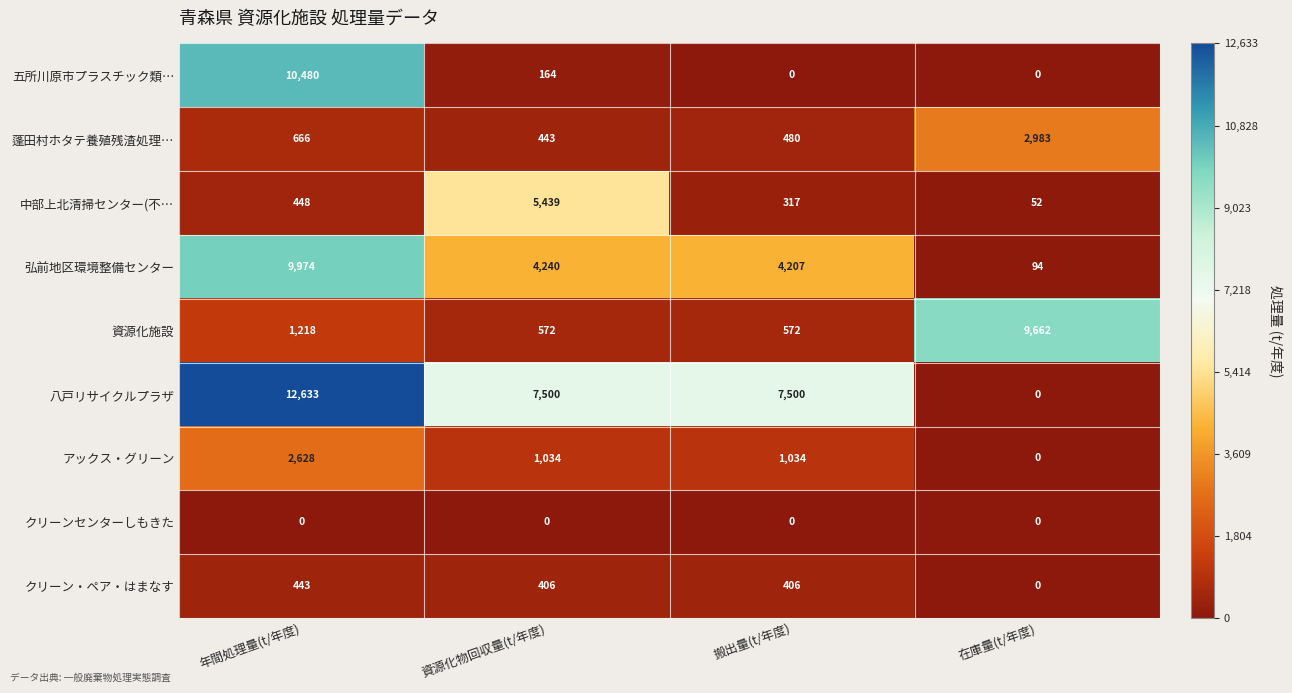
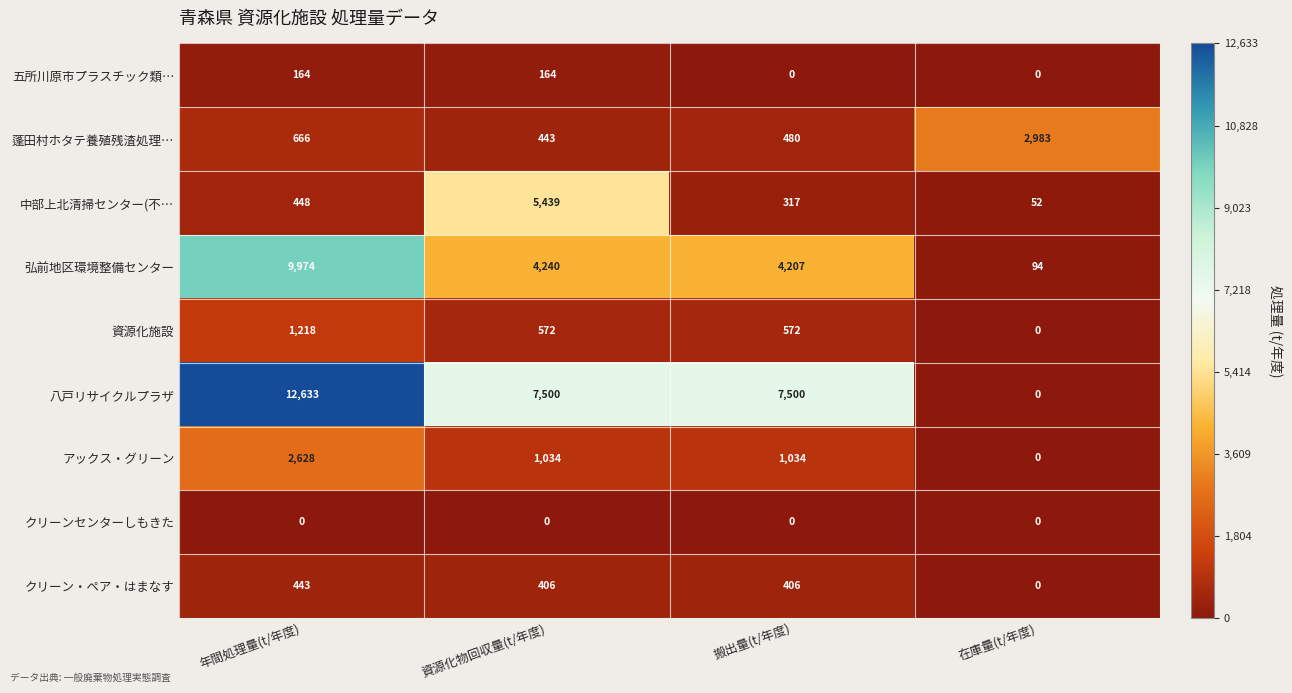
  {
    "五所川原市プラスチック類…": {
-     "年間処理量(t/年度)": "10,480",
+     "年間処理量(t/年度)": "164",
      "資源化物回収量(t/年度)": "164",
      "搬出量(t/年度)": "0",
      "在庫量(t/年度)": "0"
    },
    "蓬田村ホタテ養殖残渣処理…": {
      "年間処理量(t/年度)": "666",
      "資源化物回収量(t/年度)": "443",
      "搬出量(t/年度)": "480",
      "在庫量(t/年度)": "2,983"
    },
    "中部上北清掃センター(不…": {
      "年間処理量(t/年度)": "448",
      "資源化物回収量(t/年度)": "5,439",
      "搬出量(t/年度)": "317",
      "在庫量(t/年度)": "52"
    },
    "弘前地区環境整備センター": {
      "年間処理量(t/年度)": "9,974",
      "資源化物回収量(t/年度)": "4,240",
      "搬出量(t/年度)": "4,207",
      "在庫量(t/年度)": "94"
    },
    "資源化施設": {
      "年間処理量(t/年度)": "1,218",
      "資源化物回収量(t/年度)": "572",
      "搬出量(t/年度)": "572",
-     "在庫量(t/年度)": "9,662"
+     "在庫量(t/年度)": "0"
    },
    "八戸リサイクルプラザ": {
      "年間処理量(t/年度)": "12,633",
      "資源化物回収量(t/年度)": "7,500",
      "搬出量(t/年度)": "7,500",
      "在庫量(t/年度)": "0"
    },
    "アックス・グリーン": {
      "年間処理量(t/年度)": "2,628",
      "資源化物回収量(t/年度)": "1,034",
      "搬出量(t/年度)": "1,034",
      "在庫量(t/年度)": "0"
    },
    "クリーンセンターしもきた": {
      "年間処理量(t/年度)": "0",
      "資源化物回収量(t/年度)": "0",
      "搬出量(t/年度)": "0",
      "在庫量(t/年度)": "0"
    },
    "クリーン・ペア・はまなす": {
      "年間処理量(t/年度)": "443",
      "資源化物回収量(t/年度)": "406",
      "搬出量(t/年度)": "406",
      "在庫量(t/年度)": "0"
    }
  }
